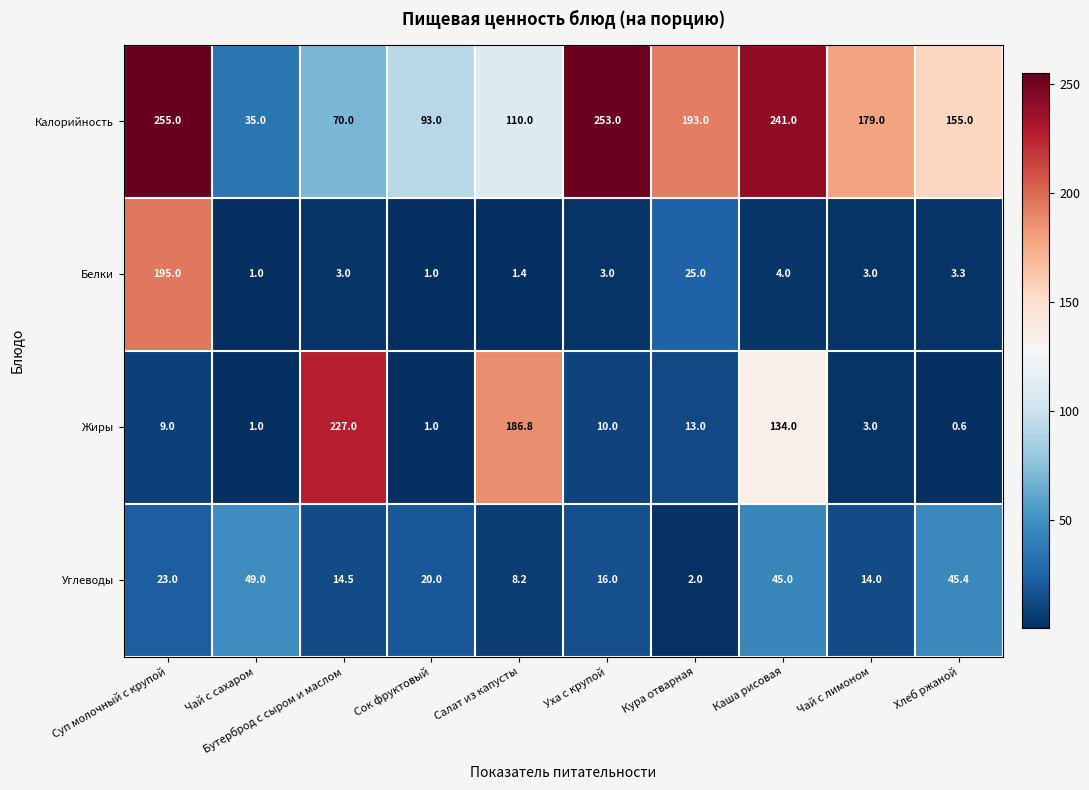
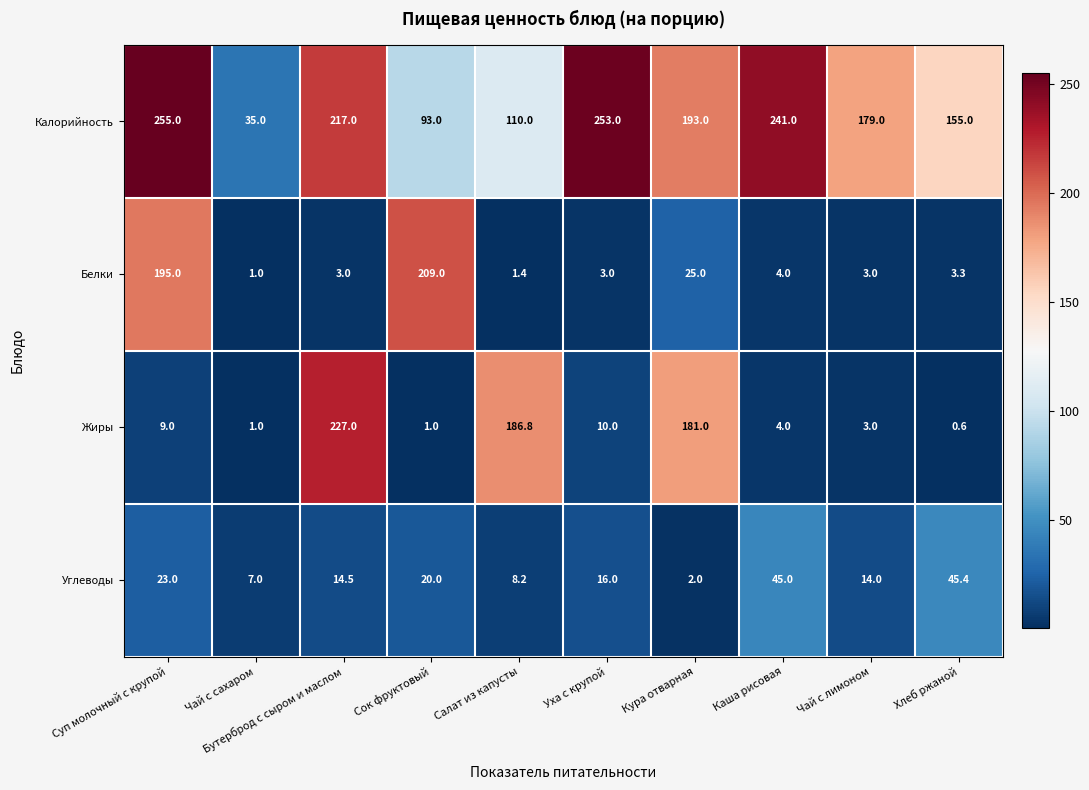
  {
    "Калорийность": {
      "Суп молочный с крупой": 255.0,
      "Чай с сахаром": 35.0,
-     "Бутерброд с сыром и маслом": 70.0,
+     "Бутерброд с сыром и маслом": 217.0,
      "Сок фруктовый": 93.0,
      "Салат из капусты": 110.0,
      "Уха с крупой": 253.0,
      "Кура отварная": 193.0,
      "Каша рисовая": 241.0,
      "Чай с лимоном": 179.0,
      "Хлеб ржаной": 155.0
    },
    "Белки": {
      "Суп молочный с крупой": 195.0,
      "Чай с сахаром": 1.0,
      "Бутерброд с сыром и маслом": 3.0,
-     "Сок фруктовый": 1.0,
+     "Сок фруктовый": 209.0,
      "Салат из капусты": 1.4,
      "Уха с крупой": 3.0,
      "Кура отварная": 25.0,
      "Каша рисовая": 4.0,
      "Чай с лимоном": 3.0,
      "Хлеб ржаной": 3.3
    },
    "Жиры": {
      "Суп молочный с крупой": 9.0,
      "Чай с сахаром": 1.0,
      "Бутерброд с сыром и маслом": 227.0,
      "Сок фруктовый": 1.0,
      "Салат из капусты": 186.8,
      "Уха с крупой": 10.0,
-     "Кура отварная": 13.0,
-     "Каша рисовая": 134.0,
+     "Кура отварная": 181.0,
+     "Каша рисовая": 4.0,
      "Чай с лимоном": 3.0,
      "Хлеб ржаной": 0.6
    },
    "Углеводы": {
      "Суп молочный с крупой": 23.0,
-     "Чай с сахаром": 49.0,
+     "Чай с сахаром": 7.0,
      "Бутерброд с сыром и маслом": 14.5,
      "Сок фруктовый": 20.0,
      "Салат из капусты": 8.2,
      "Уха с крупой": 16.0,
      "Кура отварная": 2.0,
      "Каша рисовая": 45.0,
      "Чай с лимоном": 14.0,
      "Хлеб ржаной": 45.4
    }
  }
